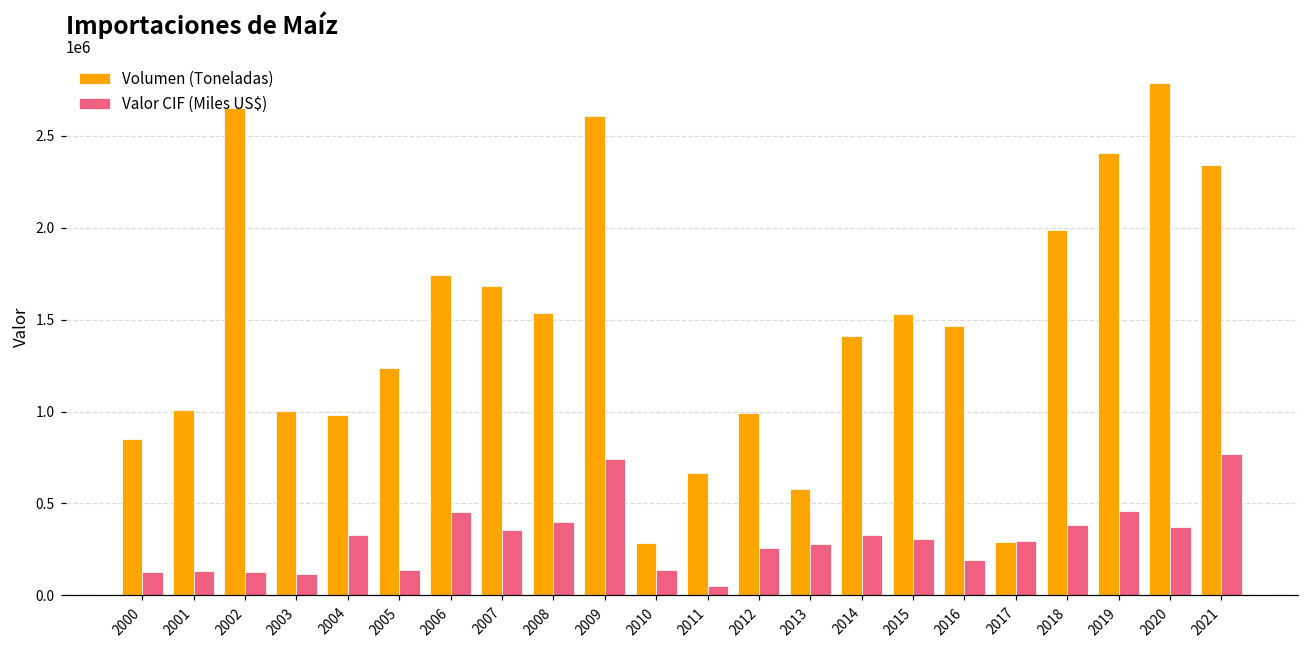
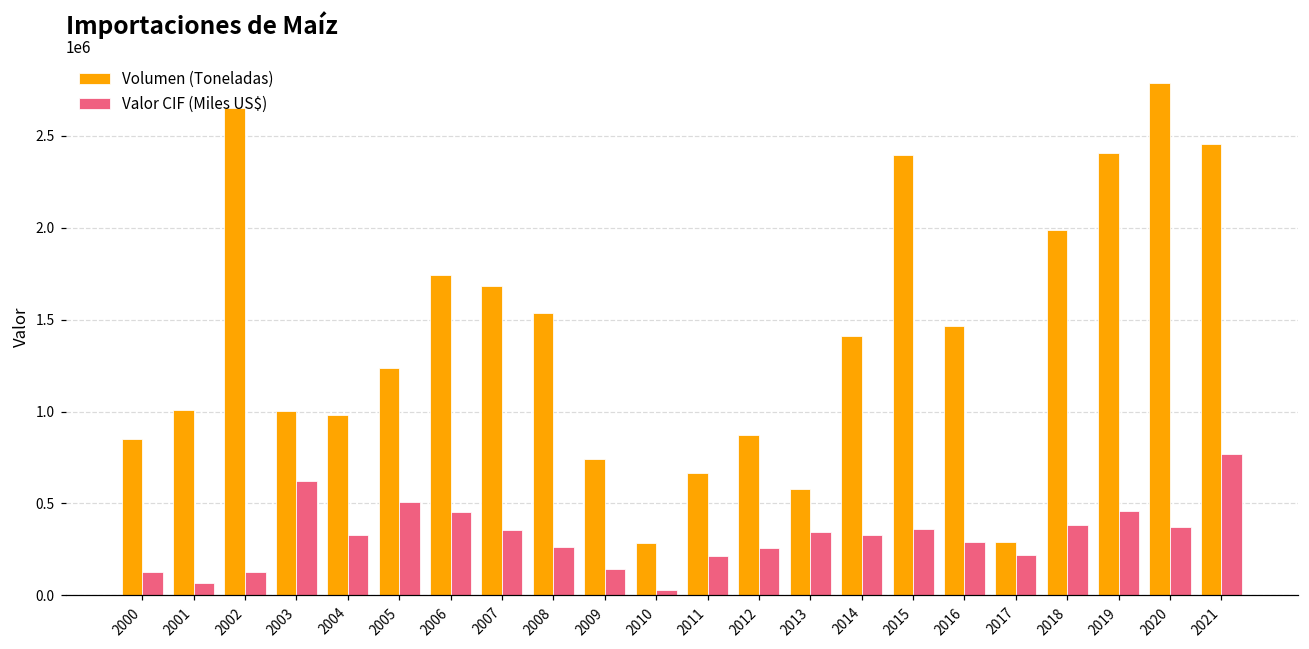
  {
    "Volumen (Toneladas)": {
      "2000": 850000,
      "2001": 1010000,
      "2002": 2650000,
      "2003": 1000000,
      "2004": 980000,
      "2005": 1240000,
      "2006": 1740000,
      "2007": 1680000,
      "2008": 1530000,
-     "2009": 2610000,
+     "2009": 740000,
      "2010": 290000,
      "2011": 670000,
-     "2012": 990000,
+     "2012": 870000,
      "2013": 580000,
      "2014": 1410000,
-     "2015": 1530000,
+     "2015": 2400000,
      "2016": 1460000,
      "2017": 290000,
      "2018": 1990000,
      "2019": 2410000,
      "2020": 2790000,
-     "2021": 2340000
+     "2021": 2460000
    },
    "Valor CIF (Miles US$)": {
      "2000": 130000,
-     "2001": 130000,
+     "2001": 70000,
      "2002": 130000,
-     "2003": 120000,
+     "2003": 620000,
      "2004": 330000,
-     "2005": 140000,
+     "2005": 510000,
      "2006": 450000,
      "2007": 350000,
-     "2008": 400000,
-     "2009": 740000,
-     "2010": 140000,
-     "2011": 50000,
+     "2008": 260000,
+     "2009": 140000,
+     "2010": 30000,
+     "2011": 210000,
      "2012": 260000,
-     "2013": 280000,
+     "2013": 340000,
      "2014": 330000,
-     "2015": 310000,
-     "2016": 190000,
-     "2017": 300000,
+     "2015": 360000,
+     "2016": 290000,
+     "2017": 220000,
      "2018": 380000,
      "2019": 460000,
      "2020": 370000,
      "2021": 770000
    }
  }
